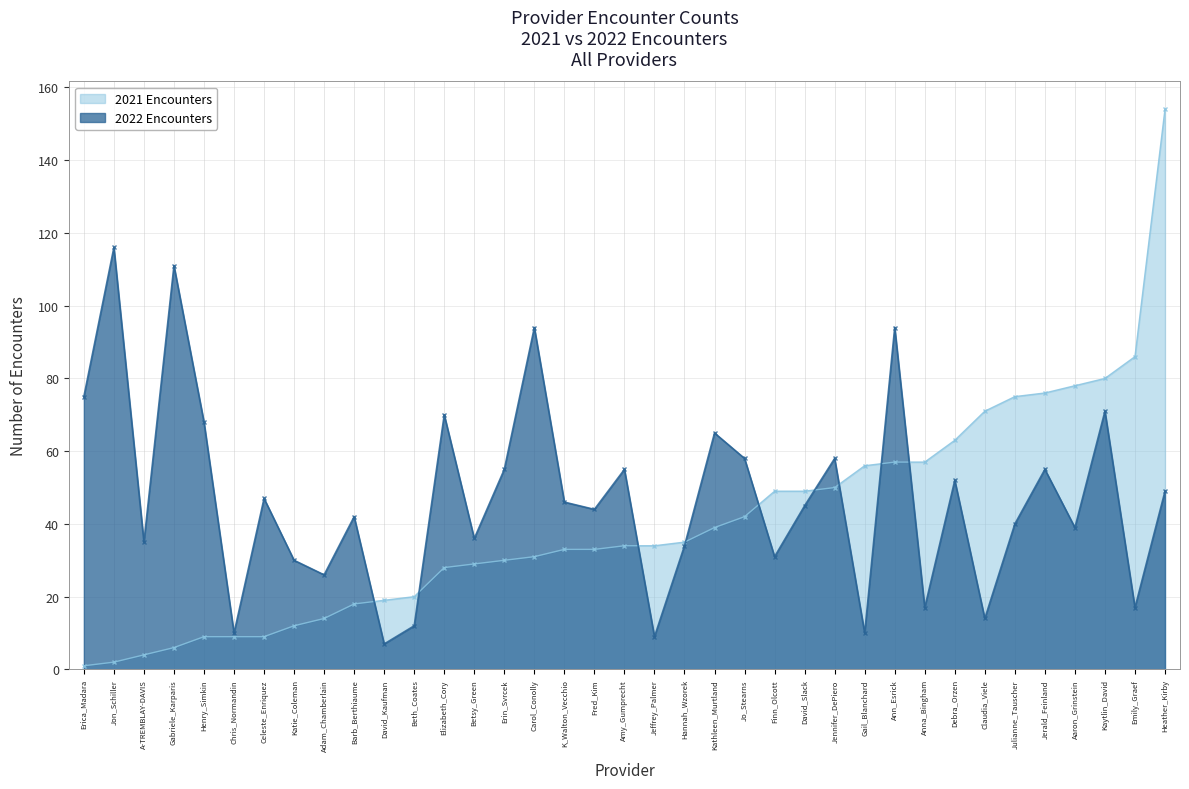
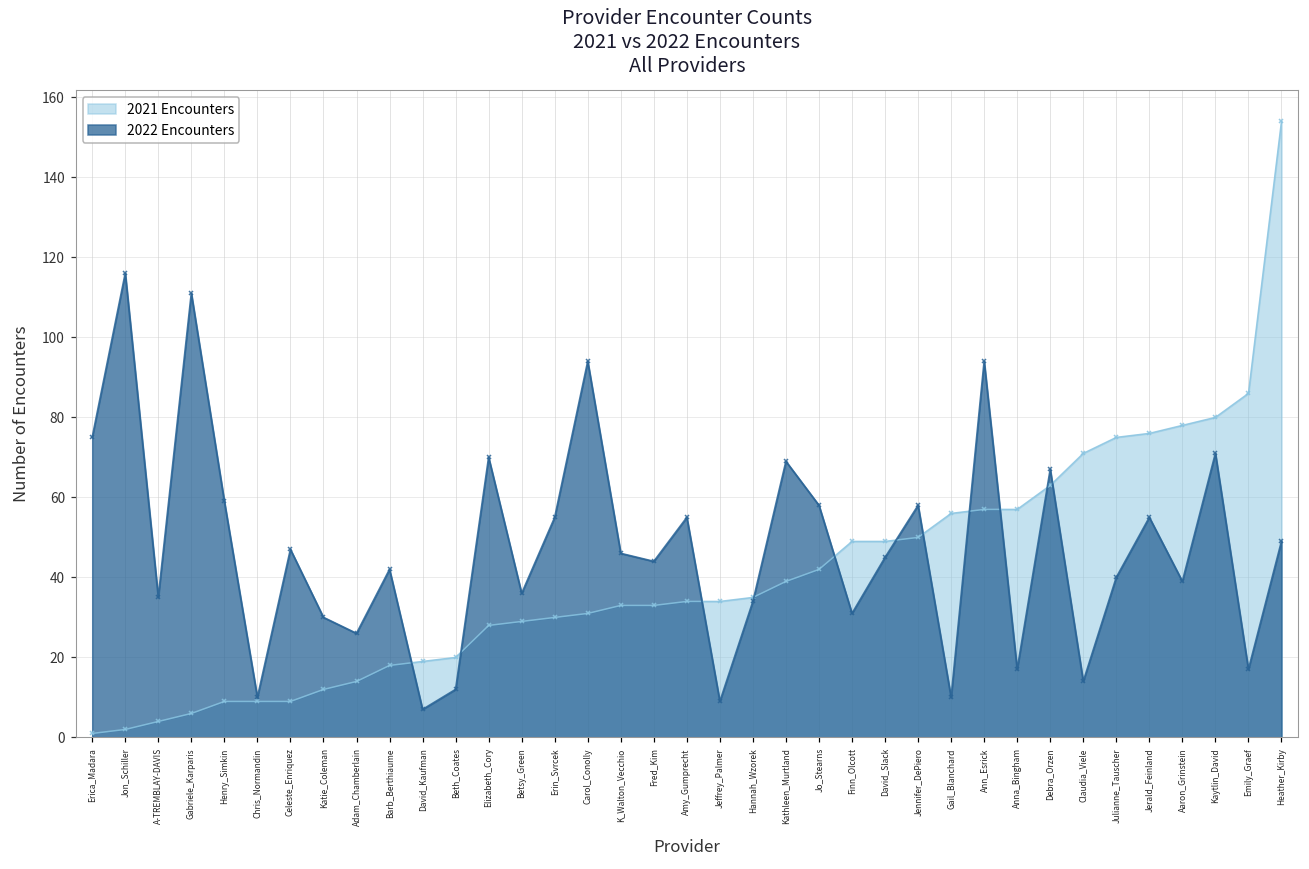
  {
    "2021 Encounters": {
      "Erica_Madara": 1,
      "Jon_Schiller": 2,
      "A-TREMBLAY-DAVIS": 4,
      "Gabriele_Karparis": 6,
      "Henry_Simkin": 9,
      "Chris_Normandin": 9,
      "Celeste_Enriquez": 9,
      "Katie_Coleman": 12,
      "Adam_Chamberlain": 14,
      "Barb_Berthiaume": 18,
      "David_Kaufman": 19,
      "Beth_Coates": 20,
      "Elizabeth_Cory": 28,
      "Betsy_Green": 29,
      "Erin_Svrcek": 30,
      "Carol_Conolly": 31,
      "K_Walton_Vecchio": 33,
      "Fred_Kim": 33,
      "Amy_Gumprecht": 34,
      "Jeffrey_Palmer": 34,
      "Hannah_Wzorek": 35,
      "Kathleen_Murtland": 39,
      "Jo_Stearns": 42,
      "Finn_Olcott": 49,
      "David_Slack": 49,
      "Jennifer_DePiero": 50,
      "Gail_Blanchard": 56,
      "Ann_Esrick": 57,
      "Anna_Bingham": 57,
      "Debra_Orzen": 63,
      "Claudia_Viele": 71,
      "Julianne_Tauscher": 75,
      "Jerald_Feinland": 76,
      "Aaron_Grinstein": 78,
      "Kaytlin_David": 80,
      "Emily_Graef": 86,
      "Heather_Kirby": 154
    },
    "2022 Encounters": {
      "Erica_Madara": 75,
      "Jon_Schiller": 116,
      "A-TREMBLAY-DAVIS": 35,
      "Gabriele_Karparis": 111,
-     "Henry_Simkin": 68,
+     "Henry_Simkin": 59,
      "Chris_Normandin": 10,
      "Celeste_Enriquez": 47,
      "Katie_Coleman": 30,
      "Adam_Chamberlain": 26,
      "Barb_Berthiaume": 42,
      "David_Kaufman": 7,
      "Beth_Coates": 12,
      "Elizabeth_Cory": 70,
      "Betsy_Green": 36,
      "Erin_Svrcek": 55,
      "Carol_Conolly": 94,
      "K_Walton_Vecchio": 46,
      "Fred_Kim": 44,
      "Amy_Gumprecht": 55,
      "Jeffrey_Palmer": 9,
      "Hannah_Wzorek": 34,
-     "Kathleen_Murtland": 65,
+     "Kathleen_Murtland": 69,
      "Jo_Stearns": 58,
      "Finn_Olcott": 31,
      "David_Slack": 45,
      "Jennifer_DePiero": 58,
      "Gail_Blanchard": 10,
      "Ann_Esrick": 94,
      "Anna_Bingham": 17,
-     "Debra_Orzen": 52,
+     "Debra_Orzen": 67,
      "Claudia_Viele": 14,
      "Julianne_Tauscher": 40,
      "Jerald_Feinland": 55,
      "Aaron_Grinstein": 39,
      "Kaytlin_David": 71,
      "Emily_Graef": 17,
      "Heather_Kirby": 49
    }
  }
